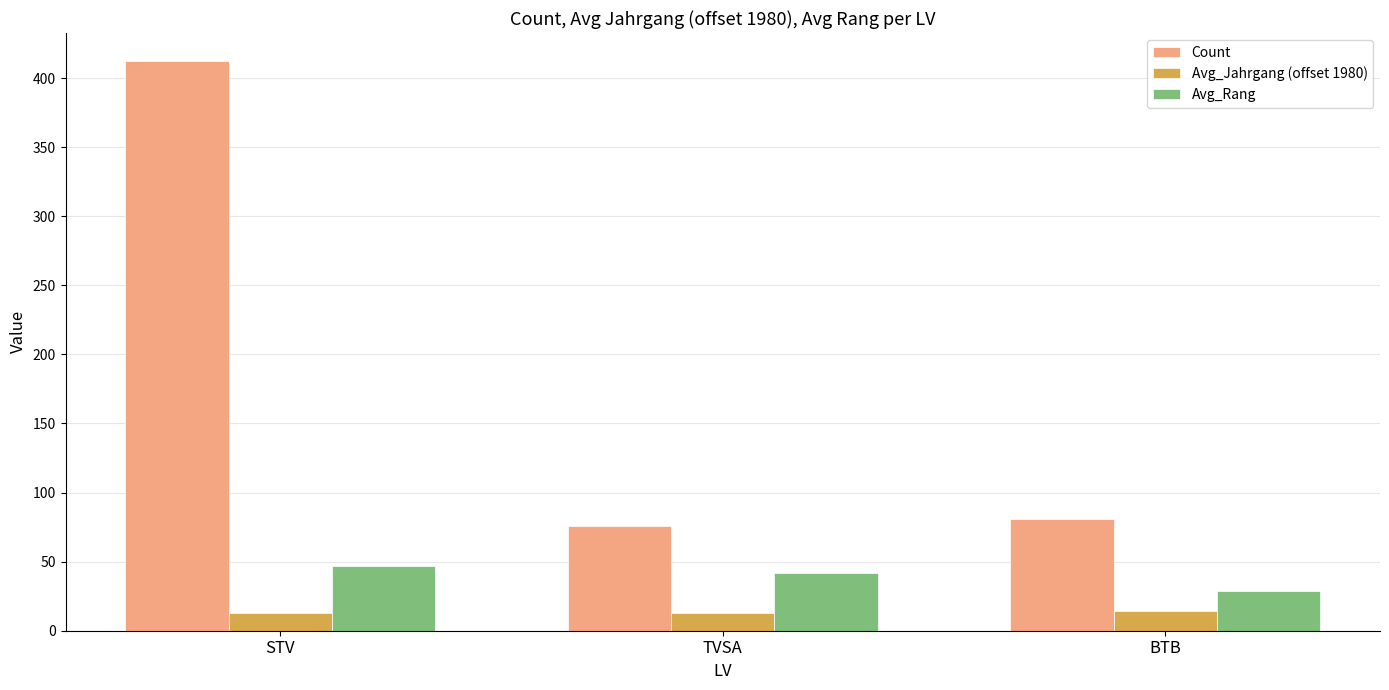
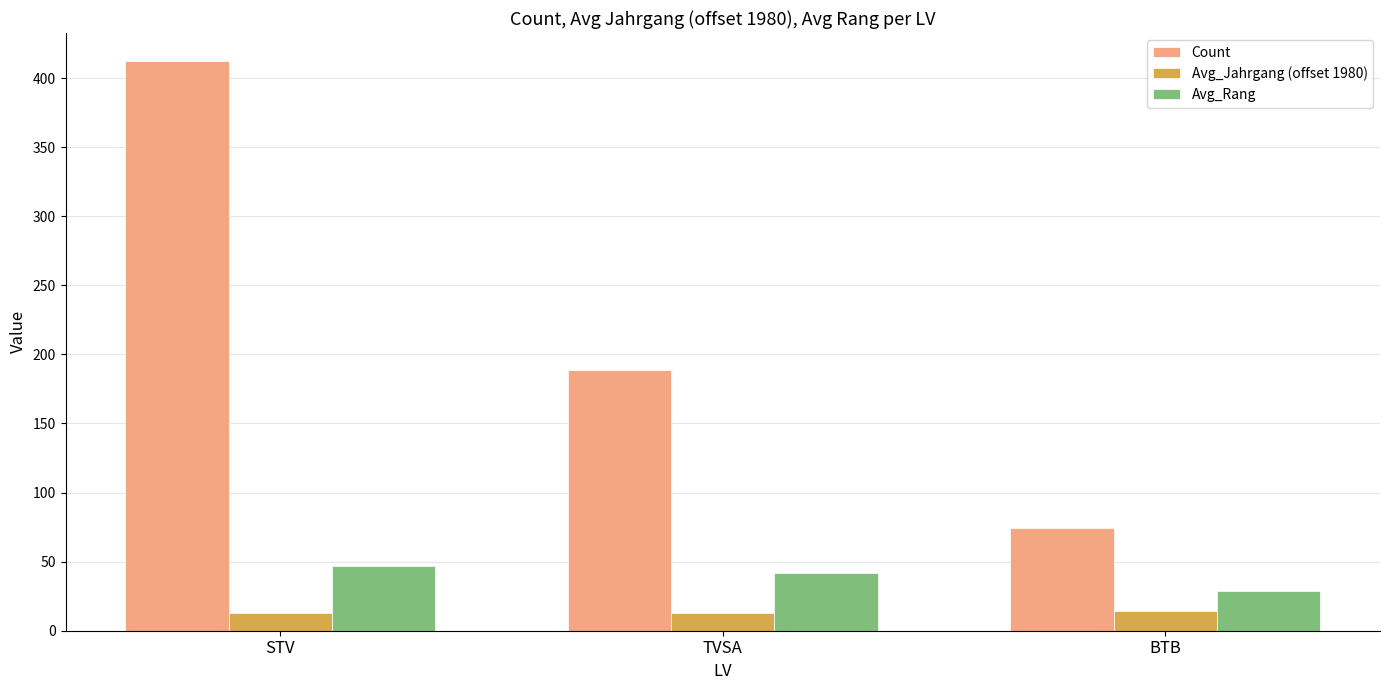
  {
    "Count": {
      "STV": 412,
-     "TVSA": 76,
-     "BTB": 81
+     "TVSA": 189,
+     "BTB": 74
    },
    "Avg_Jahrgang (offset 1980)": {
      "STV": 13,
      "TVSA": 13,
      "BTB": 14
    },
    "Avg_Rang": {
      "STV": 47,
      "TVSA": 42,
      "BTB": 29
    }
  }
